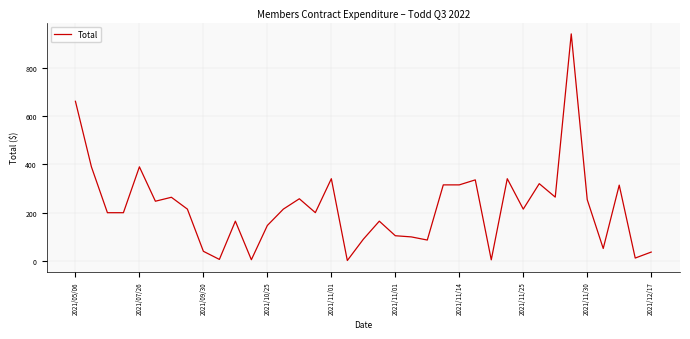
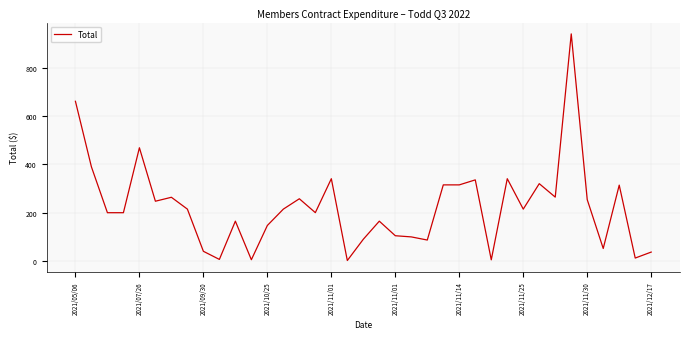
  {
    "2021/05/06": 660,
-   "2021/07/26": 390,
+   "2021/07/26": 470,
    "2021/10/25": 150
  }
